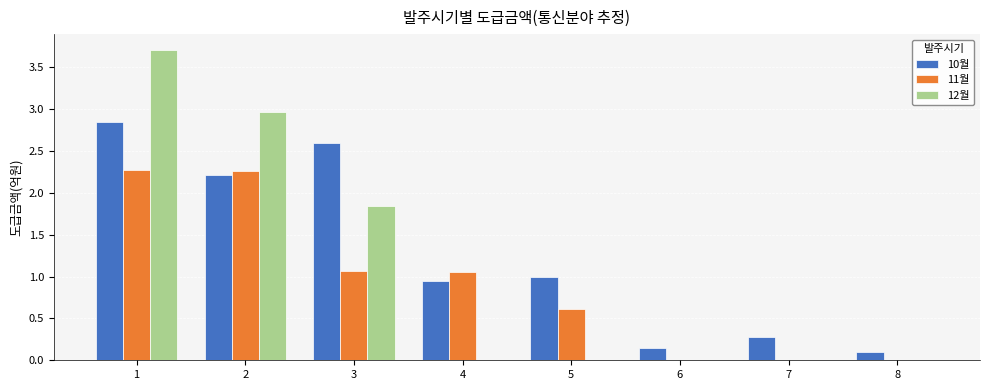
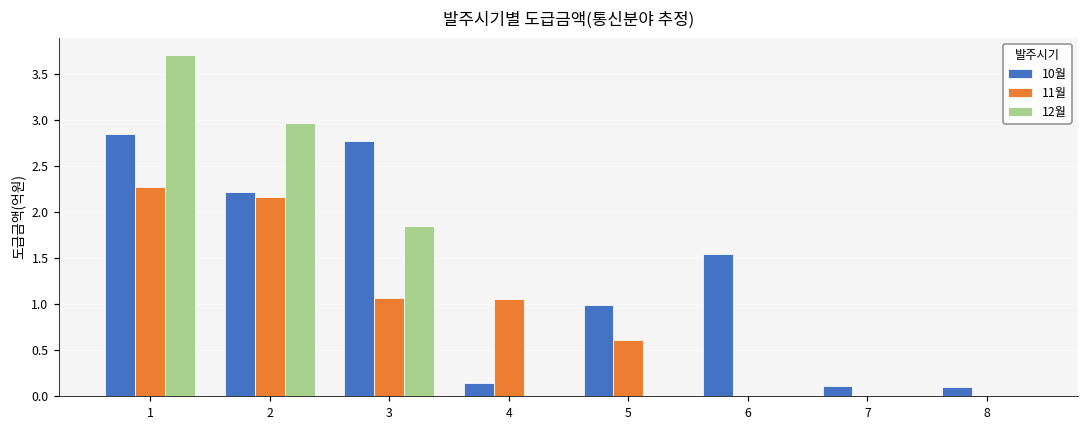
  {
    "10월": {
      "1": 2.8,
      "2": 2.2,
-     "3": 2.6,
-     "4": 0.9,
+     "3": 2.8,
+     "4": 0.1,
      "5": 1.0,
-     "6": 0.1,
-     "7": 0.3,
+     "6": 1.5,
+     "7": 0.1,
      "8": 0.1
    },
    "11월": {
      "1": 2.3,
-     "2": 2.3,
+     "2": 2.2,
      "3": 1.1,
      "4": 1.1,
      "5": 0.6,
      "6": 0.0,
      "7": 0.0,
      "8": 0.0
    },
    "12월": {
      "1": 3.7,
      "2": 3.0,
      "3": 1.8,
      "4": 0.0,
      "5": 0.0,
      "6": 0.0,
      "7": 0.0,
      "8": 0.0
    }
  }
